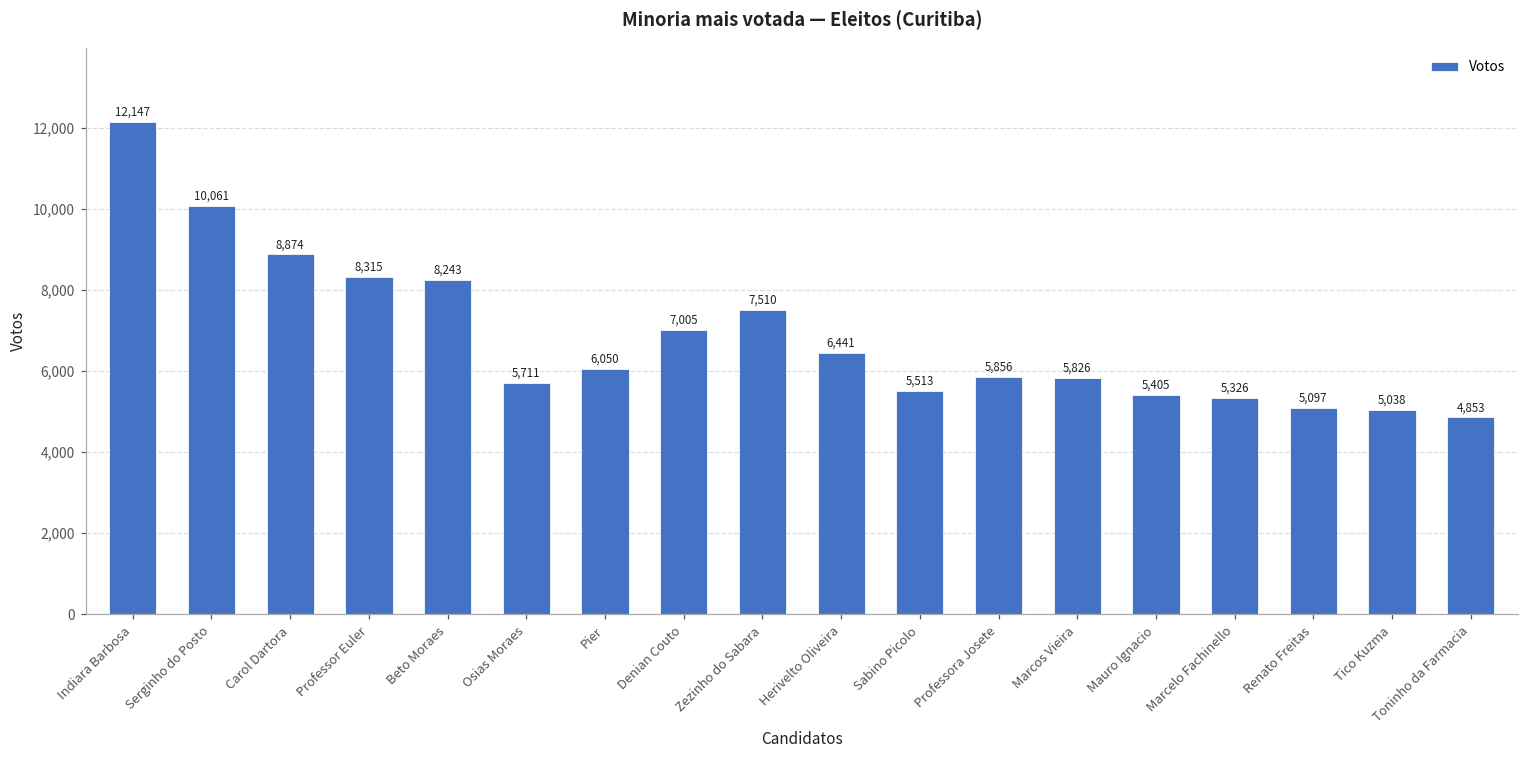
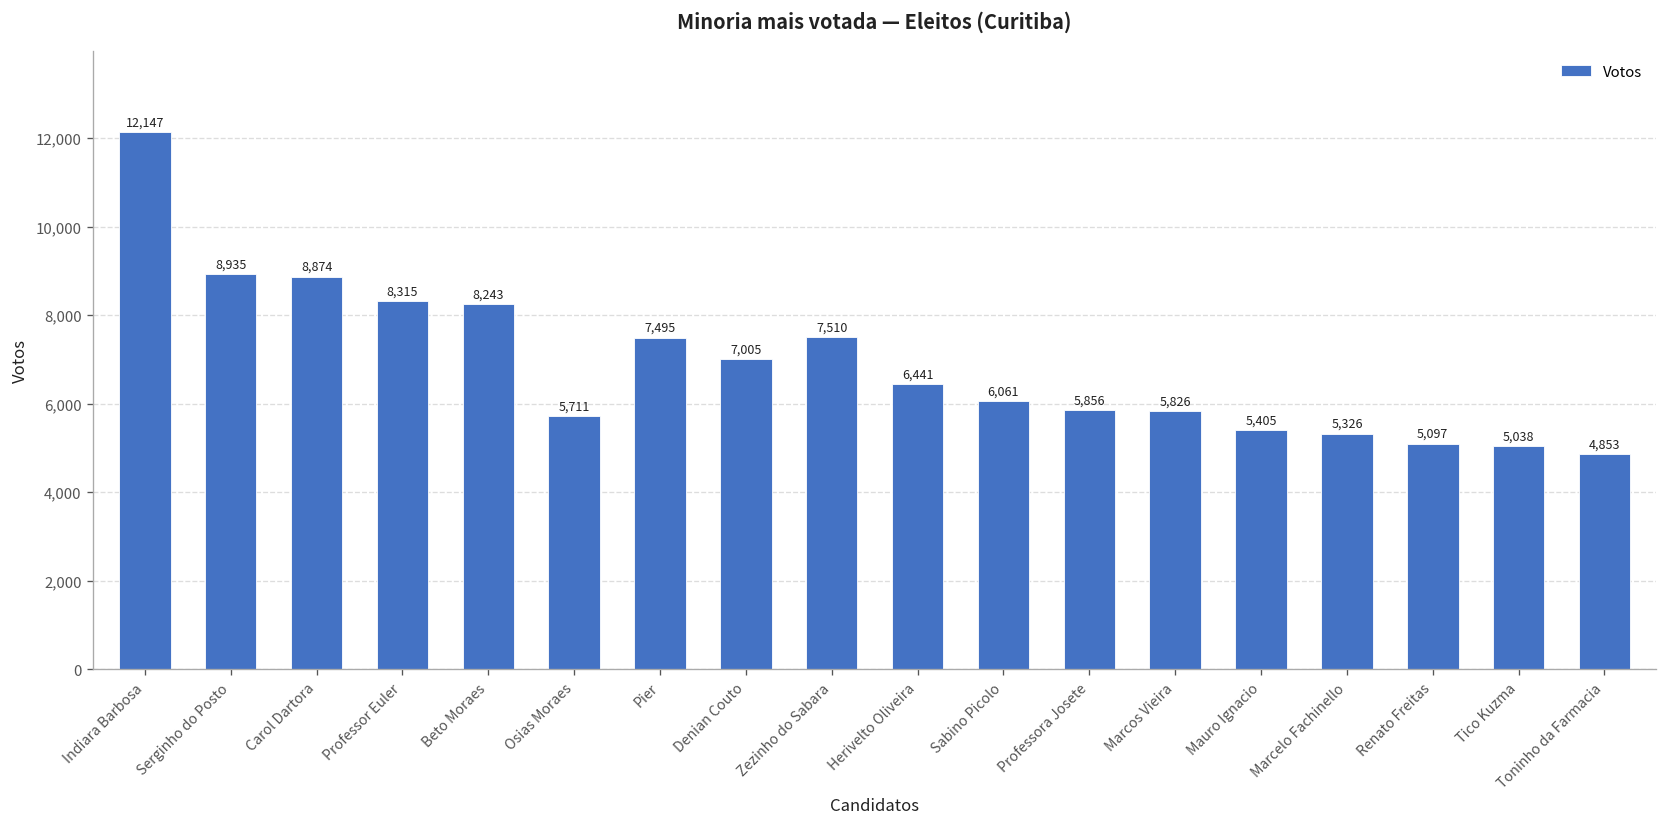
  {
    "Indiara Barbosa": "12,147",
-   "Serginho do Posto": "10,061",
+   "Serginho do Posto": "8,935",
    "Carol Dartora": "8,874",
    "Professor Euler": "8,315",
    "Beto Moraes": "8,243",
    "Osias Moraes": "5,711",
-   "Pier": "6,050",
+   "Pier": "7,495",
    "Denian Couto": "7,005",
    "Zezinho do Sabara": "7,510",
    "Herivelto Oliveira": "6,441",
-   "Sabino Picolo": "5,513",
+   "Sabino Picolo": "6,061",
    "Professora Josete": "5,856",
    "Marcos Vieira": "5,826",
    "Mauro Ignacio": "5,405",
    "Marcelo Fachinello": "5,326",
    "Renato Freitas": "5,097",
    "Tico Kuzma": "5,038",
    "Toninho da Farmacia": "4,853"
  }
